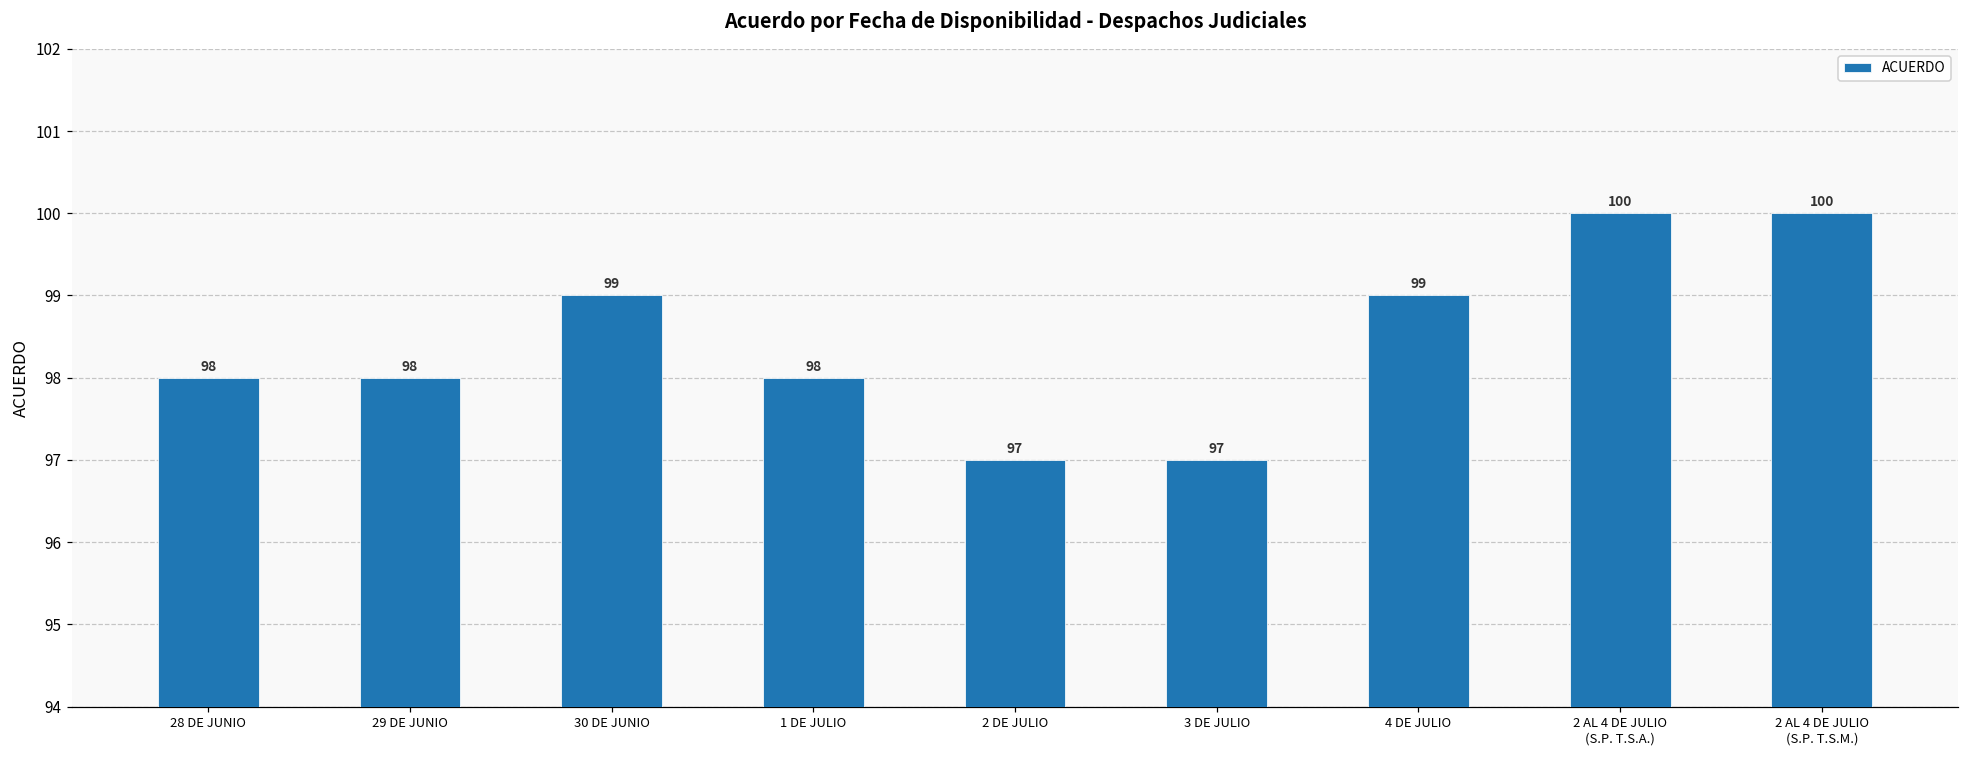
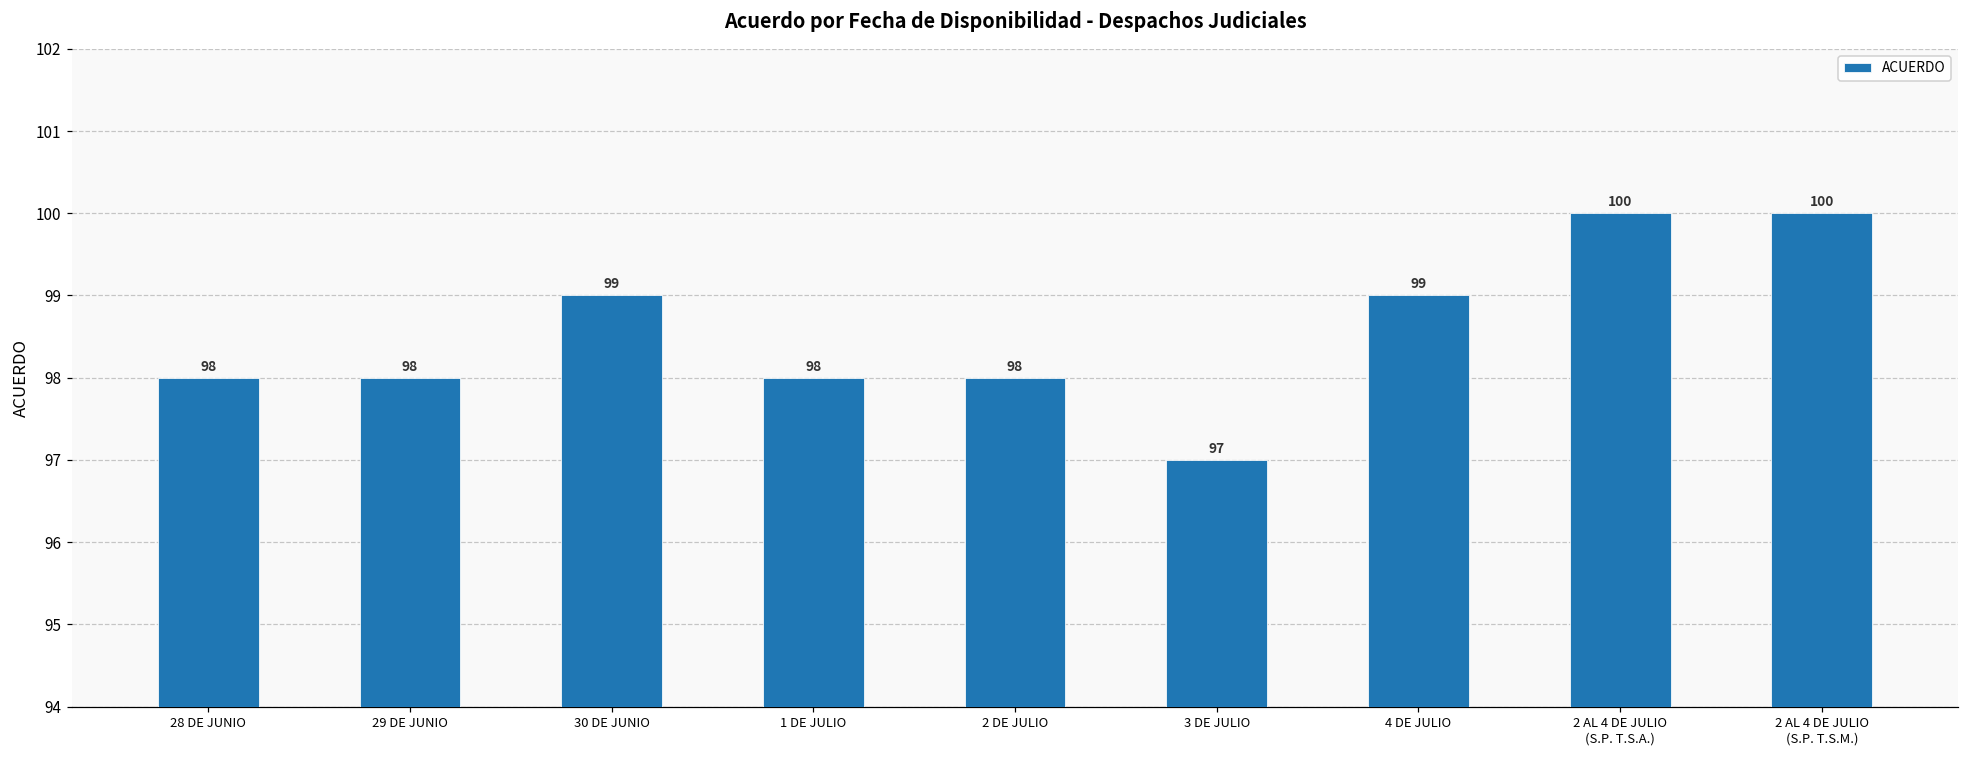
  {
    "28 DE JUNIO": 98,
    "29 DE JUNIO": 98,
    "30 DE JUNIO": 99,
    "1 DE JULIO": 98,
-   "2 DE JULIO": 97,
+   "2 DE JULIO": 98,
    "3 DE JULIO": 97,
    "4 DE JULIO": 99,
    "2 AL 4 DE JULIO (S.P. T.S.A.)": 100,
    "2 AL 4 DE JULIO (S.P. T.S.M.)": 100
  }
